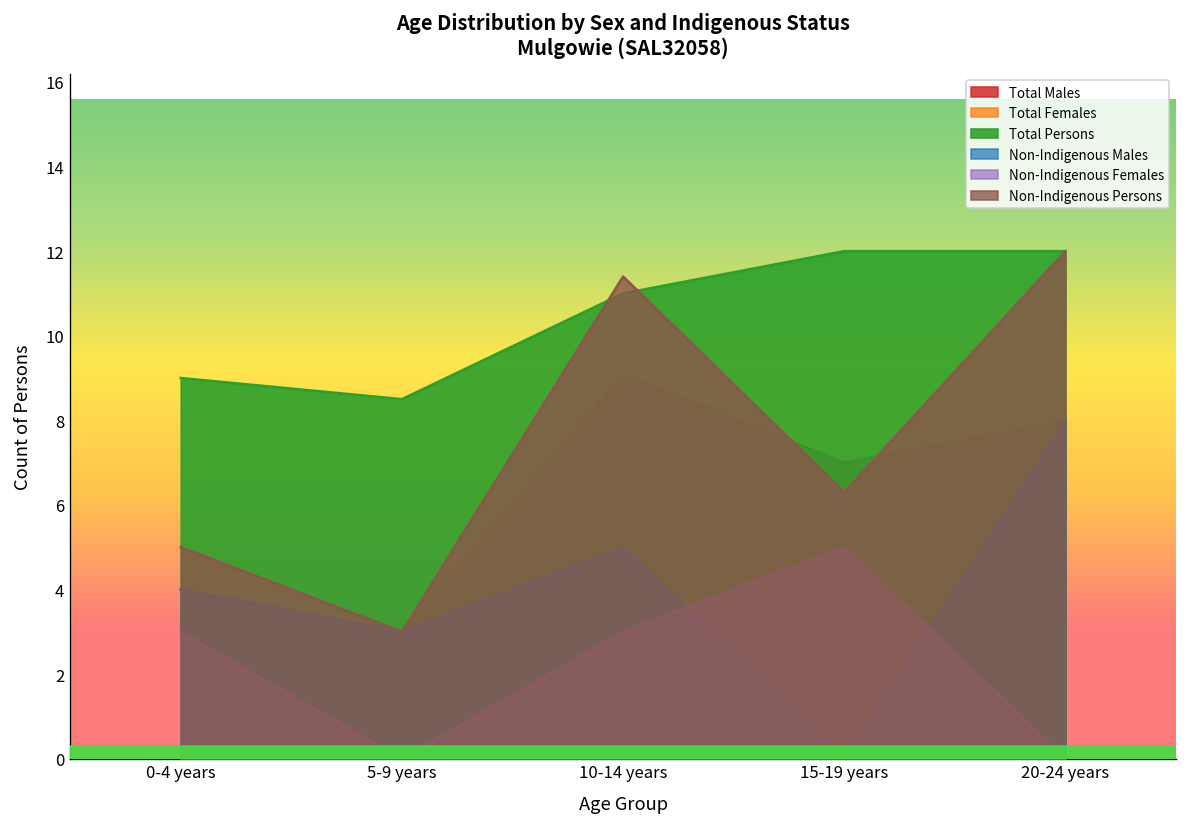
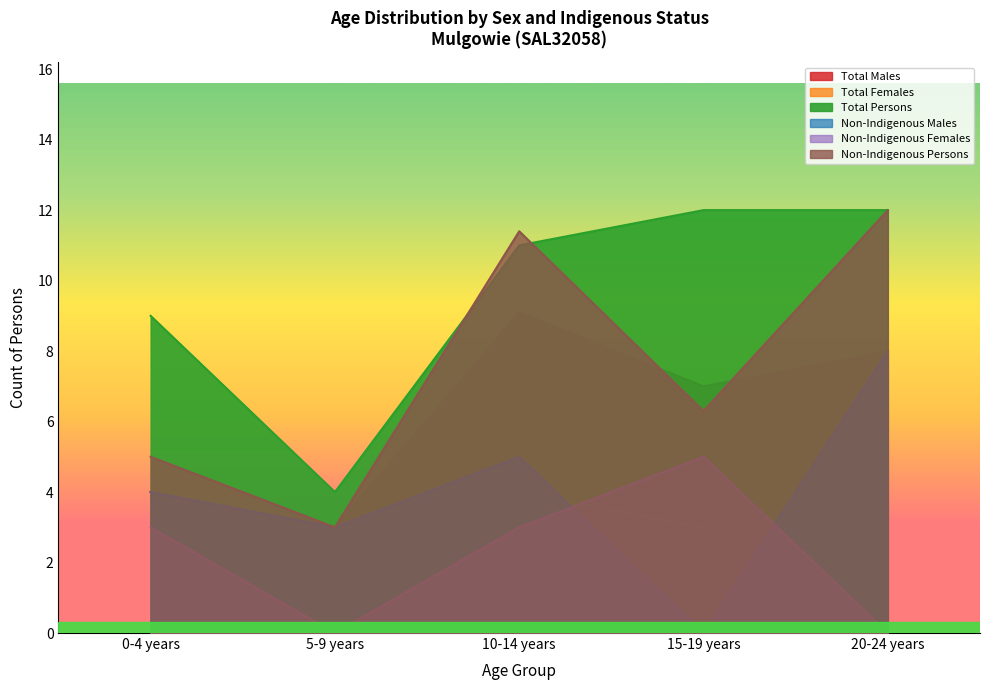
  {
    "Total Males": {
      "10-14 years": 9.1,
      "15-19 years": 7.0
    },
    "Total Females": {
      "10-14 years": 4.0,
      "15-19 years": 3.0
    },
    "Total Persons": {
      "0-4 years": 9.0,
-     "5-9 years": 8.5,
+     "5-9 years": 4.0,
      "10-14 years": 11.0,
      "15-19 years": 12.0
    },
    "Non-Indigenous Males": {
      "10-14 years": 5.0
    },
    "Non-Indigenous Females": {
      "10-14 years": 3.0,
      "15-19 years": 5.0
    },
    "Non-Indigenous Persons": {
      "0-4 years": 5.0,
      "10-14 years": 11.4,
      "15-19 years": 6.3
    }
  }
